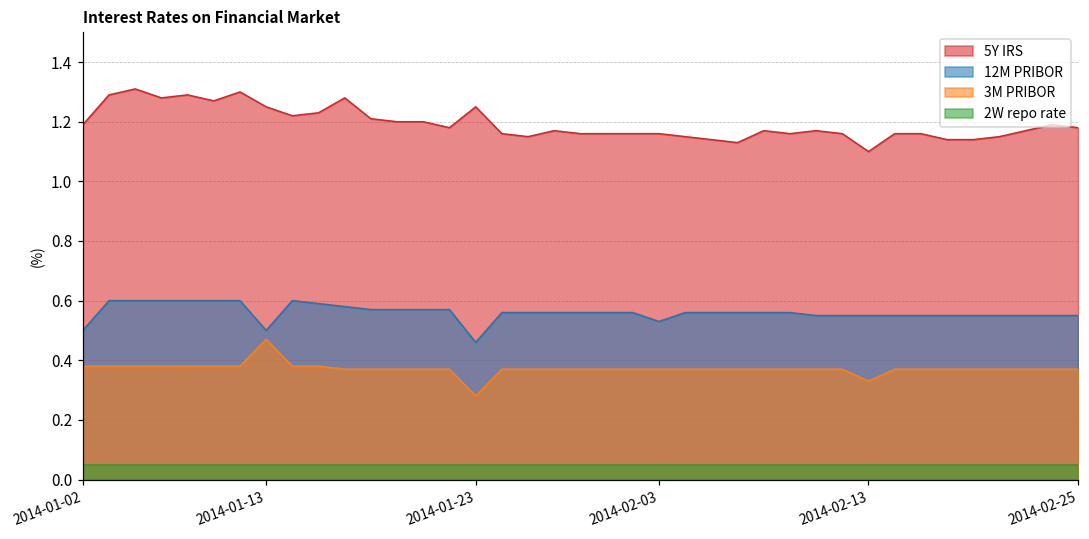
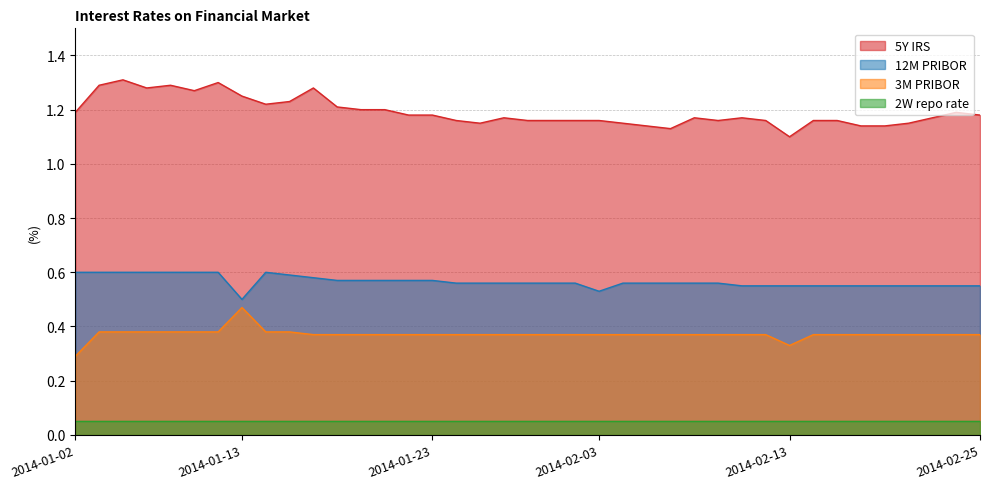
  {
    "5Y IRS": {
      "2014-01-02": 1.19,
      "2014-01-13": 1.25,
-     "2014-01-23": 1.25,
+     "2014-01-23": 1.18,
      "2014-02-03": 1.16,
      "2014-02-13": 1.10,
      "2014-02-25": 1.18
    },
    "12M PRIBOR": {
-     "2014-01-02": 0.5,
+     "2014-01-02": 0.6,
      "2014-01-13": 0.50,
-     "2014-01-23": 0.46,
+     "2014-01-23": 0.57,
      "2014-02-03": 0.53,
      "2014-02-13": 0.55,
      "2014-02-25": 0.55
    },
    "3M PRIBOR": {
-     "2014-01-02": 0.38,
+     "2014-01-02": 0.29,
      "2014-01-13": 0.47,
-     "2014-01-23": 0.28,
+     "2014-01-23": 0.37,
      "2014-02-03": 0.37,
      "2014-02-13": 0.33,
      "2014-02-25": 0.37
    },
    "2W repo rate": {
      "2014-01-02": 0.05,
      "2014-01-13": 0.05,
      "2014-01-23": 0.05,
      "2014-02-03": 0.05,
      "2014-02-13": 0.05,
      "2014-02-25": 0.05
    }
  }
